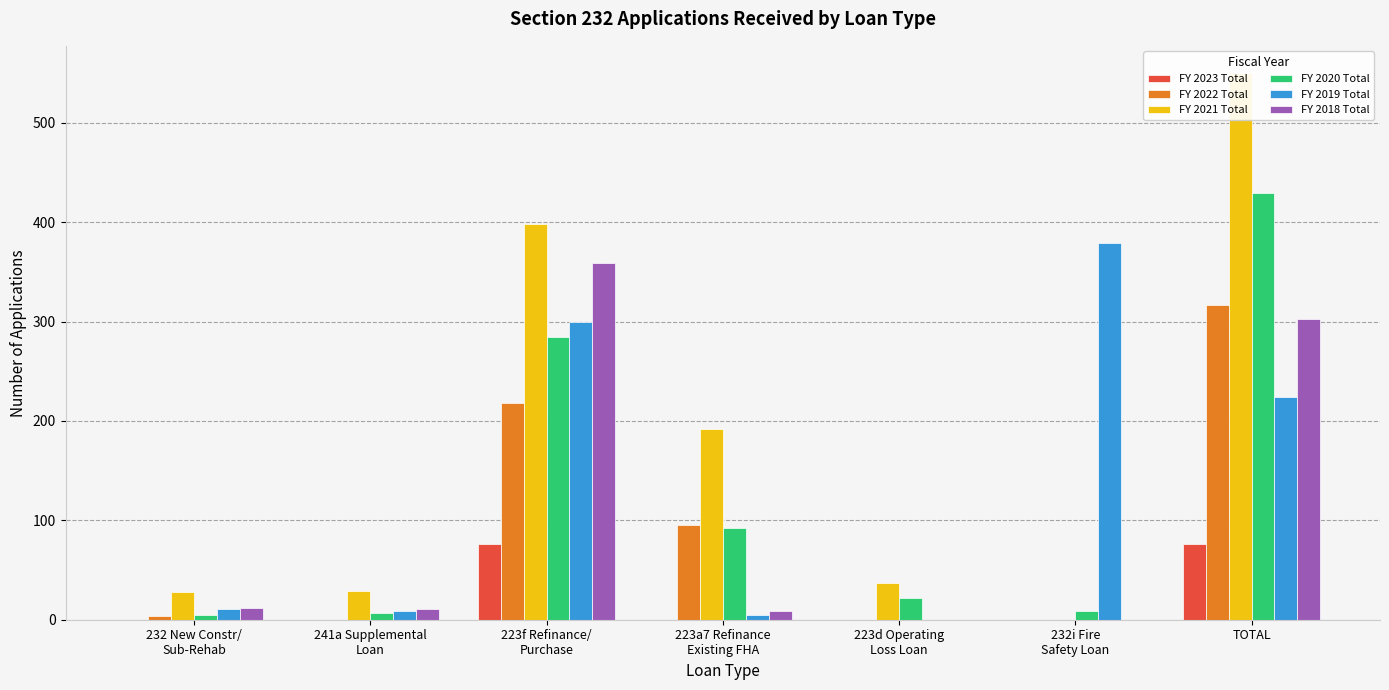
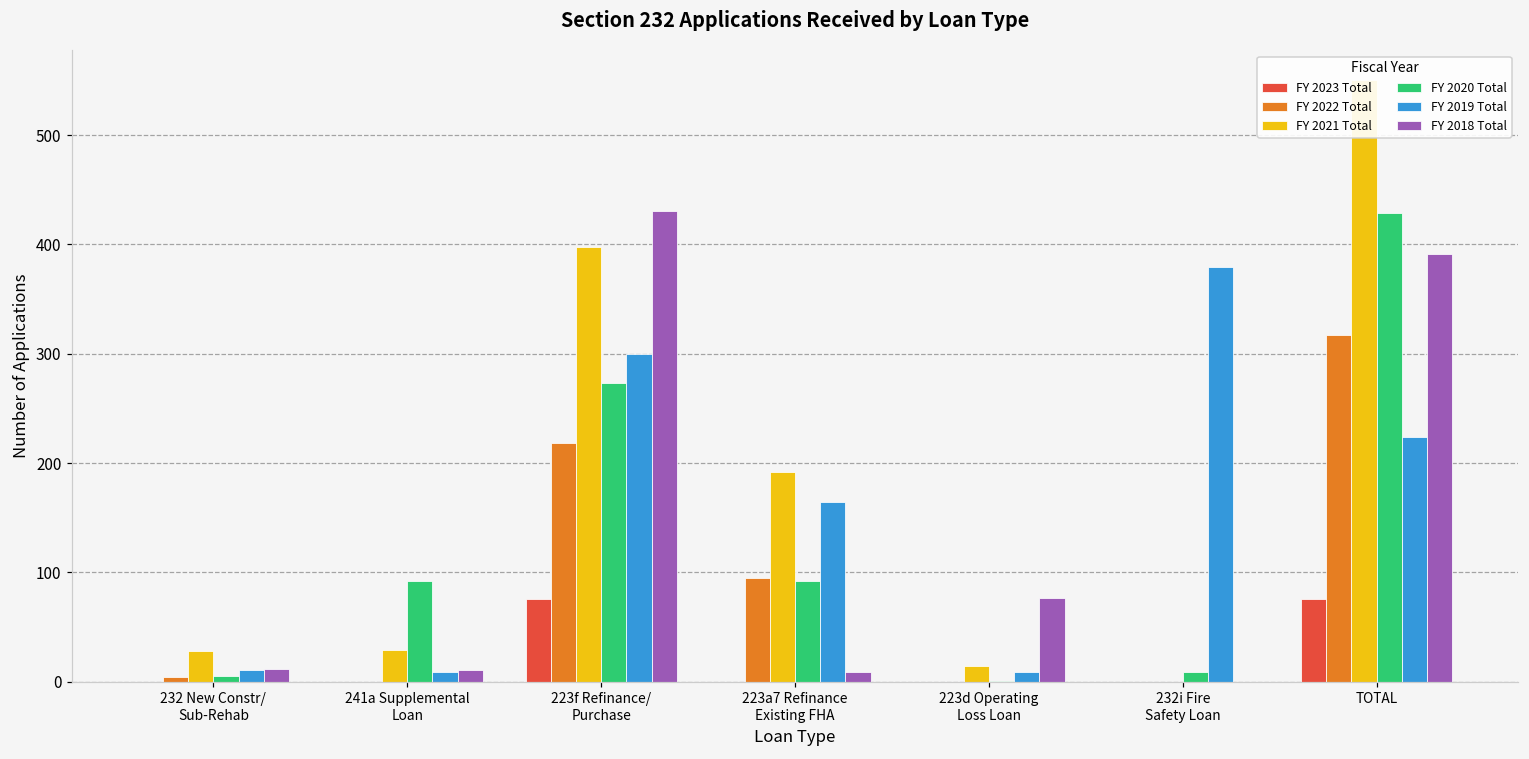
  {
    "FY 2021 Total": {
      "232 New Constr/ Sub-Rehab": 30,
      "241a Supplemental Loan": 30,
      "223f Refinance/ Purchase": 400,
      "223a7 Refinance Existing FHA": 190,
-     "223d Operating Loss Loan": 40,
+     "223d Operating Loss Loan": 10,
      "232i Fire Safety Loan": 0
    },
    "FY 2020 Total": {
      "232 New Constr/ Sub-Rehab": 10,
-     "241a Supplemental Loan": 10,
-     "223f Refinance/ Purchase": 290,
+     "241a Supplemental Loan": 90,
+     "223f Refinance/ Purchase": 270,
      "223a7 Refinance Existing FHA": 90,
-     "223d Operating Loss Loan": 20,
+     "223d Operating Loss Loan": 0,
      "232i Fire Safety Loan": 10,
      "TOTAL": 430
    },
    "FY 2019 Total": {
      "232 New Constr/ Sub-Rehab": 10,
      "241a Supplemental Loan": 10,
      "223f Refinance/ Purchase": 300,
-     "223a7 Refinance Existing FHA": 10,
-     "223d Operating Loss Loan": 0,
+     "223a7 Refinance Existing FHA": 160,
+     "223d Operating Loss Loan": 10,
      "232i Fire Safety Loan": 380,
      "TOTAL": 220
    },
    "FY 2018 Total": {
      "232 New Constr/ Sub-Rehab": 10,
      "241a Supplemental Loan": 10,
-     "223f Refinance/ Purchase": 360,
+     "223f Refinance/ Purchase": 430,
      "223a7 Refinance Existing FHA": 10,
-     "223d Operating Loss Loan": 0,
+     "223d Operating Loss Loan": 80,
      "232i Fire Safety Loan": 0,
-     "TOTAL": 300
+     "TOTAL": 390
    }
  }
